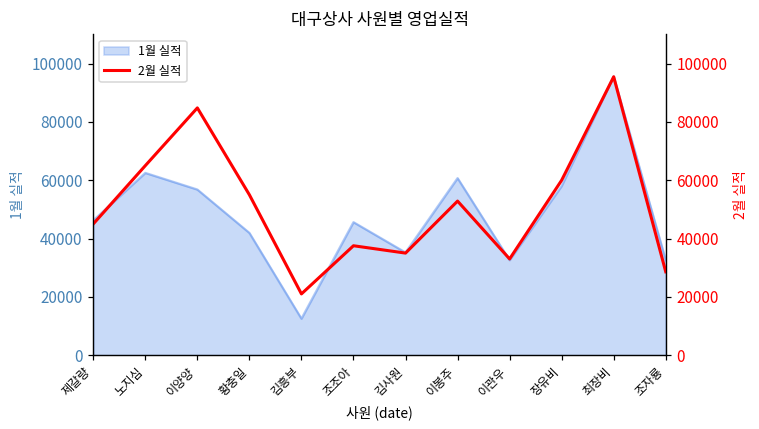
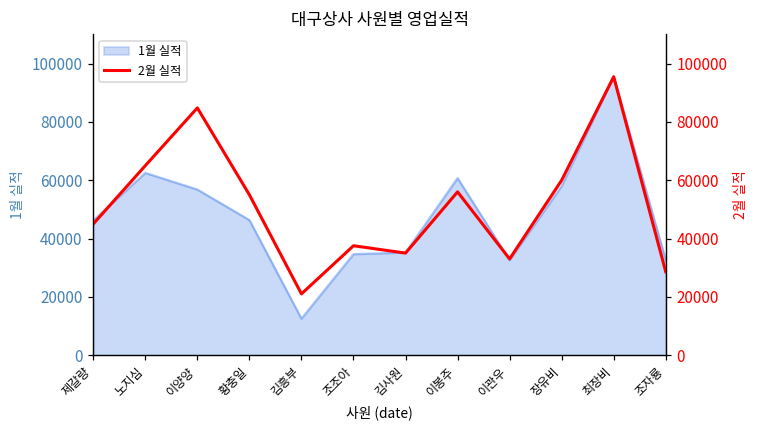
  {
    "1월 실적": {
      "제갈량": 46000,
      "노지심": 63000,
      "이양양": 57000,
-     "황충일": 42000,
+     "황충일": 46000,
      "김흥부": 13000,
-     "조조아": 46000,
+     "조조아": 35000,
      "김사원": 35000,
      "이봉주": 61000,
      "이관우": 33000,
      "장유비": 58000,
      "최장비": 96000,
      "조자룡": 33000
    },
    "2월 실적": {
      "제갈량": 45000,
      "노지심": 65000,
      "이양양": 85000,
      "황충일": 55000,
      "김흥부": 21000,
      "조조아": 38000,
      "김사원": 35000,
-     "이봉주": 53000,
+     "이봉주": 56000,
      "이관우": 33000,
      "장유비": 60000,
      "최장비": 95000,
      "조자룡": 29000
    }
  }
